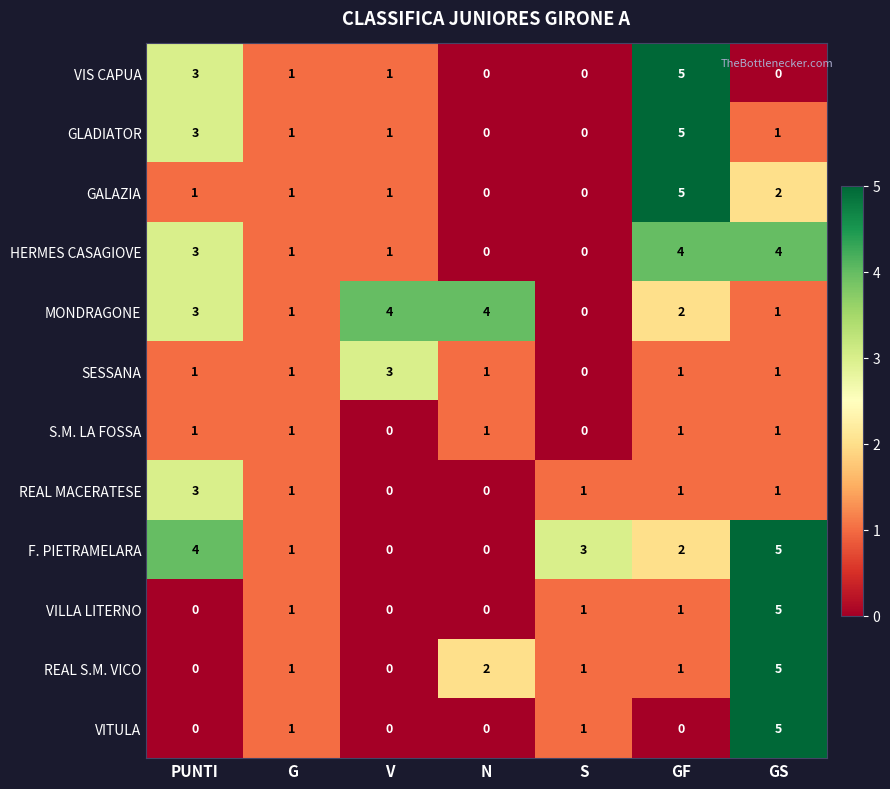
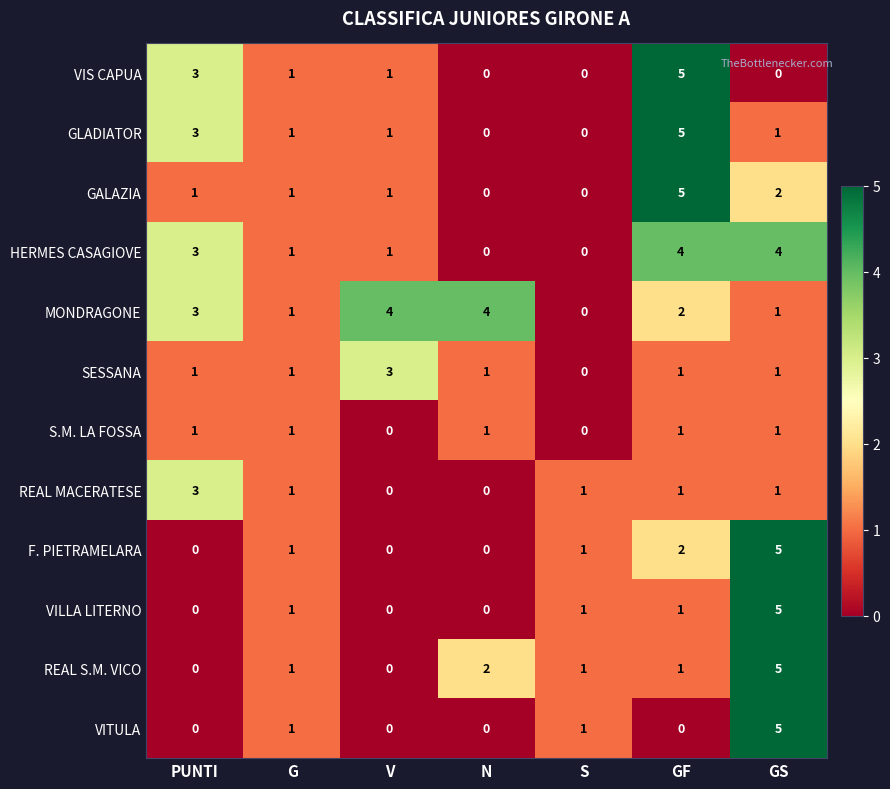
  {
    "VIS CAPUA": {
      "PUNTI": 3,
      "G": 1,
      "V": 1,
      "N": 0,
      "S": 0,
      "GF": 5
    },
    "GLADIATOR": {
      "PUNTI": 3,
      "G": 1,
      "V": 1,
      "N": 0,
      "S": 0,
      "GF": 5,
      "GS": 1
    },
    "GALAZIA": {
      "PUNTI": 1,
      "G": 1,
      "V": 1,
      "N": 0,
      "S": 0,
      "GF": 5,
      "GS": 2
    },
    "HERMES CASAGIOVE": {
      "PUNTI": 3,
      "G": 1,
      "V": 1,
      "N": 0,
      "S": 0,
      "GF": 4,
      "GS": 4
    },
    "MONDRAGONE": {
      "PUNTI": 3,
      "G": 1,
      "V": 4,
      "N": 4,
      "S": 0,
      "GF": 2,
      "GS": 1
    },
    "SESSANA": {
      "PUNTI": 1,
      "G": 1,
      "V": 3,
      "N": 1,
      "S": 0,
      "GF": 1,
      "GS": 1
    },
    "S.M. LA FOSSA": {
      "PUNTI": 1,
      "G": 1,
      "V": 0,
      "N": 1,
      "S": 0,
      "GF": 1,
      "GS": 1
    },
    "REAL MACERATESE": {
      "PUNTI": 3,
      "G": 1,
      "V": 0,
      "N": 0,
      "S": 1,
      "GF": 1,
      "GS": 1
    },
    "F. PIETRAMELARA": {
-     "PUNTI": 4,
+     "PUNTI": 0,
      "G": 1,
      "V": 0,
      "N": 0,
-     "S": 3,
+     "S": 1,
      "GF": 2,
      "GS": 5
    },
    "VILLA LITERNO": {
      "PUNTI": 0,
      "G": 1,
      "V": 0,
      "N": 0,
      "S": 1,
      "GF": 1,
      "GS": 5
    },
    "REAL S.M. VICO": {
      "PUNTI": 0,
      "G": 1,
      "V": 0,
      "N": 2,
      "S": 1,
      "GF": 1,
      "GS": 5
    },
    "VITULA": {
      "PUNTI": 0,
      "G": 1,
      "V": 0,
      "N": 0,
      "S": 1,
      "GF": 0,
      "GS": 5
    }
  }
